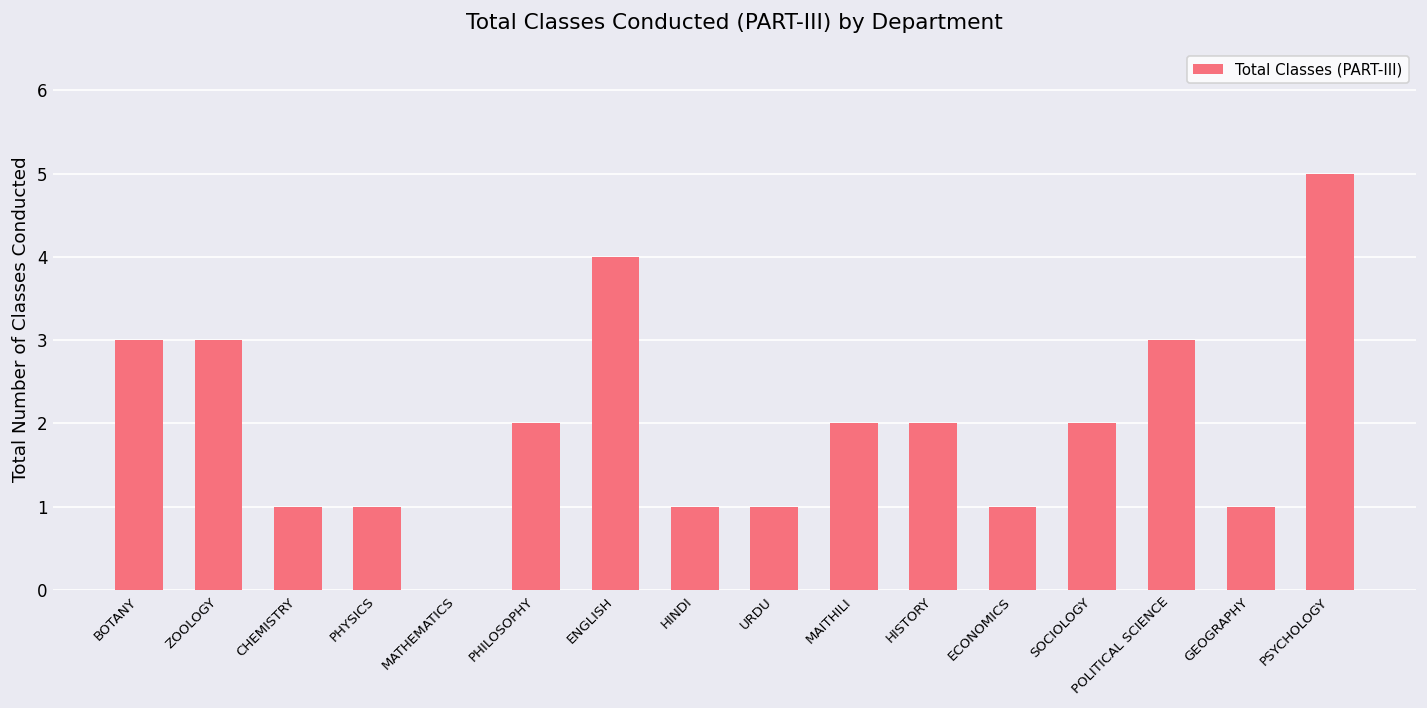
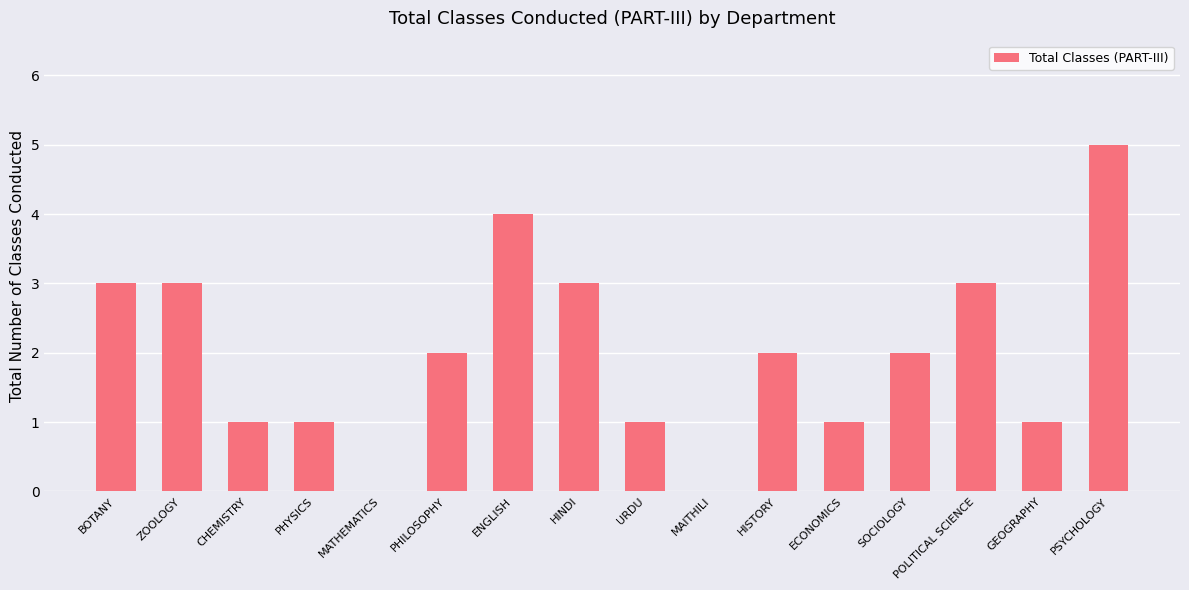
  {
    "BOTANY": 3,
    "ZOOLOGY": 3,
    "CHEMISTRY": 1,
    "PHYSICS": 1,
    "MATHEMATICS": 0,
    "PHILOSOPHY": 2,
    "ENGLISH": 4,
-   "HINDI": 1,
+   "HINDI": 3,
    "URDU": 1,
-   "MAITHILI": 2,
+   "MAITHILI": 0,
    "HISTORY": 2,
    "ECONOMICS": 1,
    "SOCIOLOGY": 2,
    "POLITICAL SCIENCE": 3,
    "GEOGRAPHY": 1,
    "PSYCHOLOGY": 5
  }
